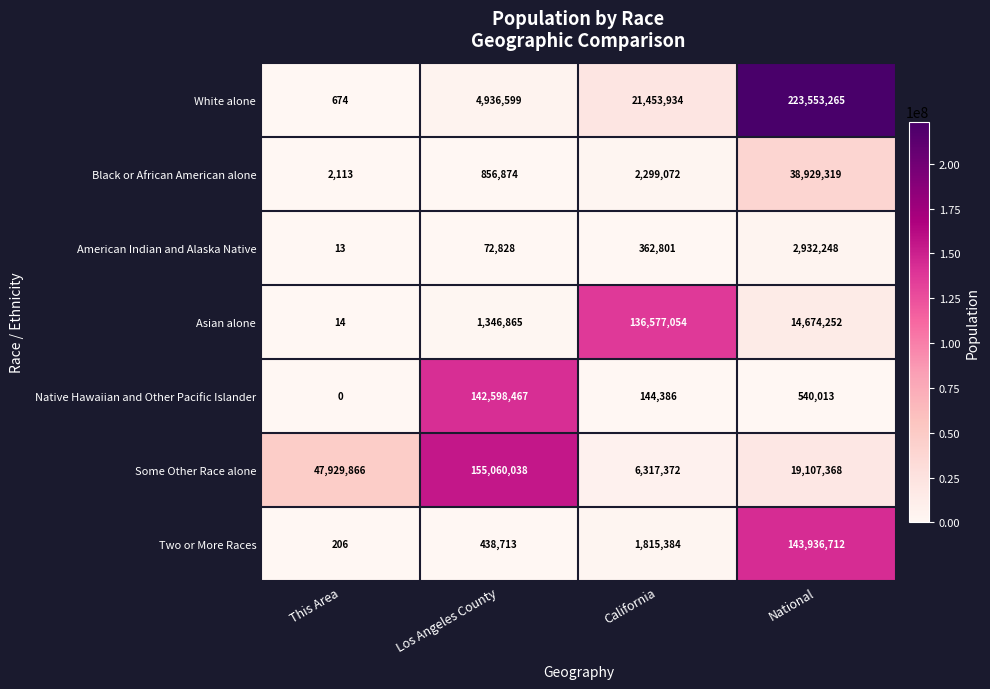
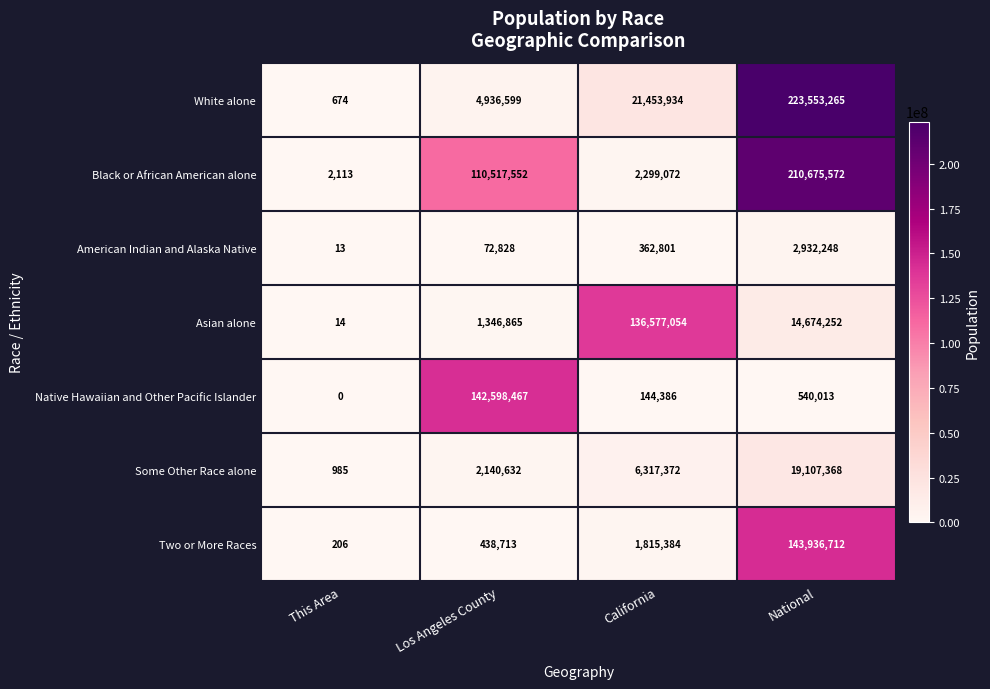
  {
    "White alone": {
      "This Area": "674",
      "Los Angeles County": "4,936,599",
      "California": "21,453,934",
      "National": "223,553,265"
    },
    "Black or African American alone": {
      "This Area": "2,113",
-     "Los Angeles County": "856,874",
+     "Los Angeles County": "110,517,552",
      "California": "2,299,072",
-     "National": "38,929,319"
+     "National": "210,675,572"
    },
    "American Indian and Alaska Native": {
      "This Area": "13",
      "Los Angeles County": "72,828",
      "California": "362,801",
      "National": "2,932,248"
    },
    "Asian alone": {
      "This Area": "14",
      "Los Angeles County": "1,346,865",
      "California": "136,577,054",
      "National": "14,674,252"
    },
    "Native Hawaiian and Other Pacific Islander": {
      "This Area": "0",
      "Los Angeles County": "142,598,467",
      "California": "144,386",
      "National": "540,013"
    },
    "Some Other Race alone": {
-     "This Area": "47,929,866",
-     "Los Angeles County": "155,060,038",
+     "This Area": "985",
+     "Los Angeles County": "2,140,632",
      "California": "6,317,372",
      "National": "19,107,368"
    },
    "Two or More Races": {
      "This Area": "206",
      "Los Angeles County": "438,713",
      "California": "1,815,384",
      "National": "143,936,712"
    }
  }
